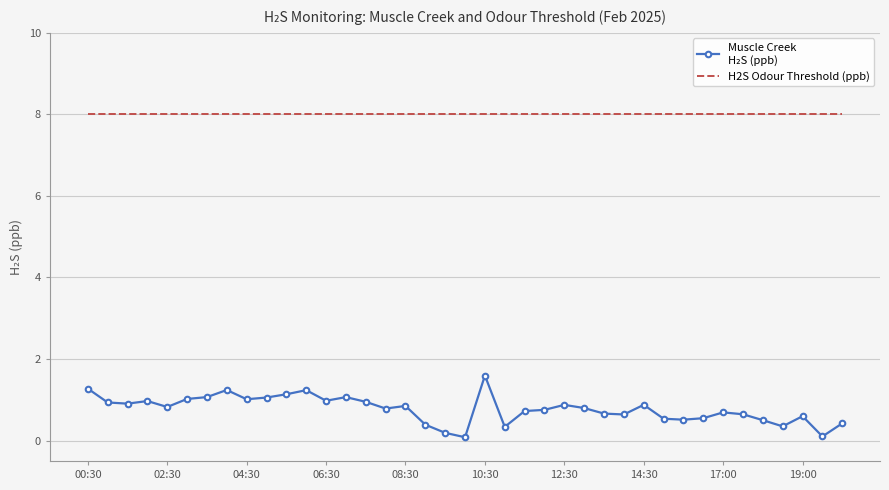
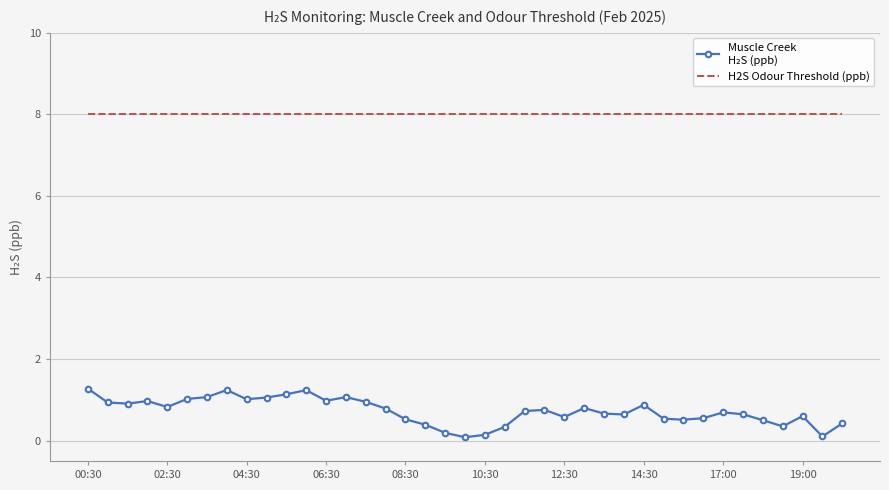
  {
    "Muscle Creek H₂S (ppb)": {
      "00:30": 1.3,
      "02:30": 0.8,
      "04:30": 1.0,
      "06:30": 1.0,
-     "08:30": 0.9,
-     "10:30": 1.6,
-     "12:30": 0.9,
+     "08:30": 0.5,
+     "10:30": 0.1,
+     "12:30": 0.6,
      "14:30": 0.9,
      "17:00": 0.7,
      "19:00": 0.6
    },
    "H2S Odour Threshold (ppb)": {
      "00:30": 8.0,
      "02:30": 8.0,
      "04:30": 8.0,
      "06:30": 8.0,
      "08:30": 8.0,
      "10:30": 8.0,
      "12:30": 8.0,
      "14:30": 8.0,
      "17:00": 8.0,
      "19:00": 8.0
    }
  }
